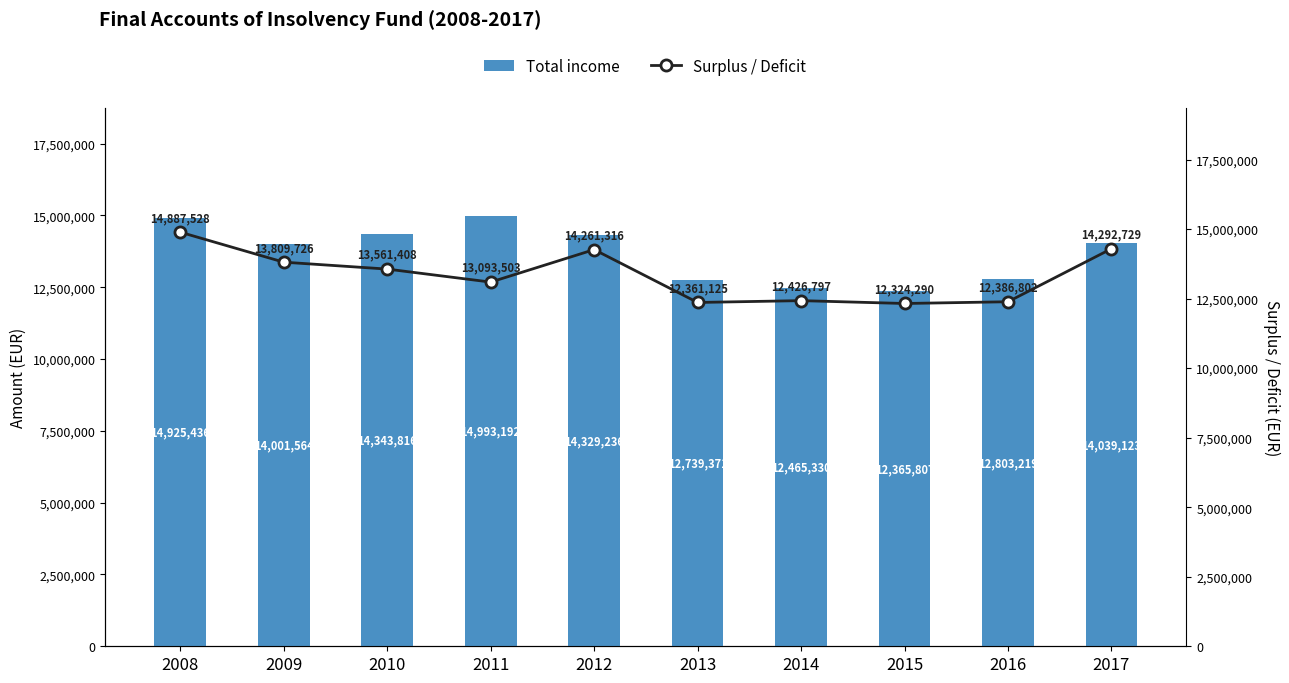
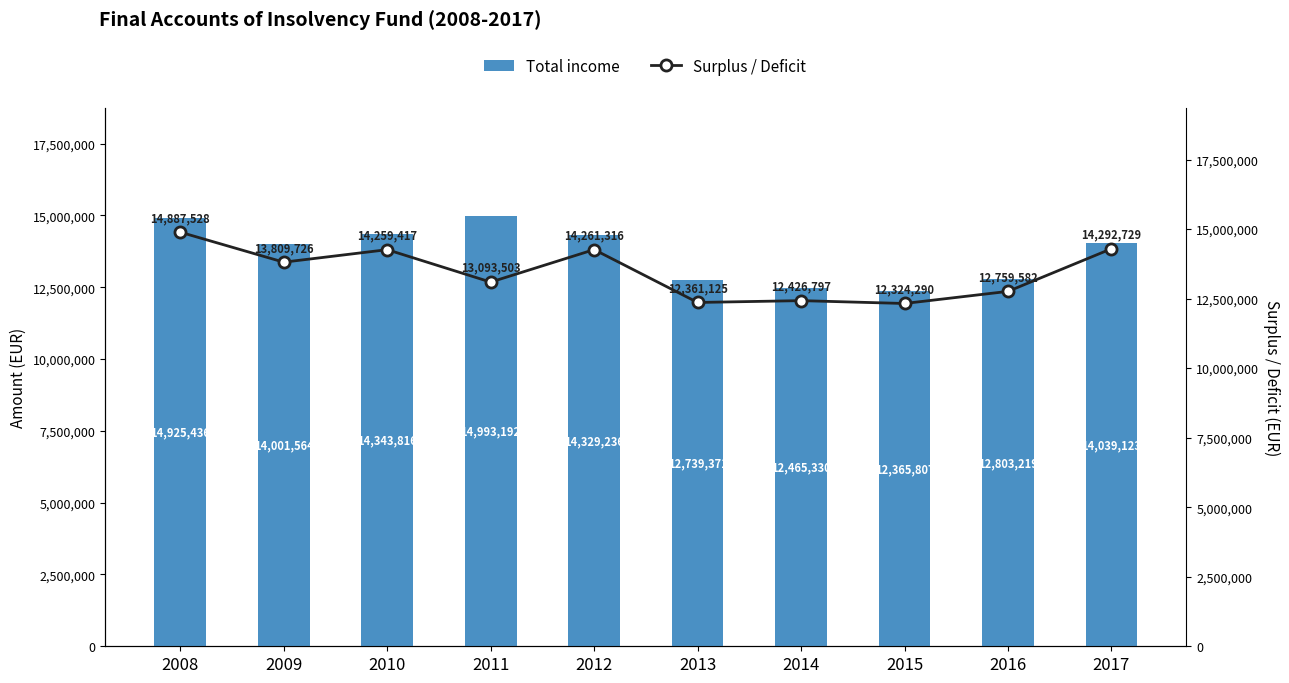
  {
    "Total income": {
      "2008": "14,925,436",
      "2009": "14,001,564",
      "2010": "14,343,816",
      "2011": "14,993,192",
      "2012": "14,329,236",
      "2013": "12,739,371",
      "2014": "12,465,330",
      "2016": "12,803,219",
      "2017": "14,039,123"
    },
    "Surplus / Deficit": {
      "2008": "14,887,528",
      "2009": "13,809,726",
-     "2010": "13,561,408",
+     "2010": "14,259,417",
      "2011": "13,093,503",
      "2012": "14,261,316",
      "2013": "12,361,125",
      "2014": "12,426,797",
-     "2016": "12,386,802",
+     "2016": "12,759,582",
      "2017": "14,292,729"
    }
  }
